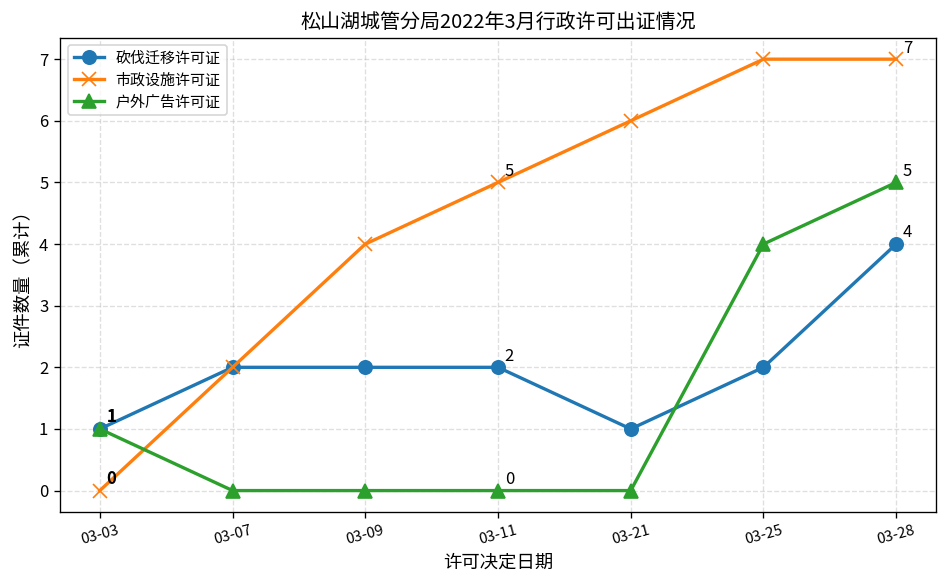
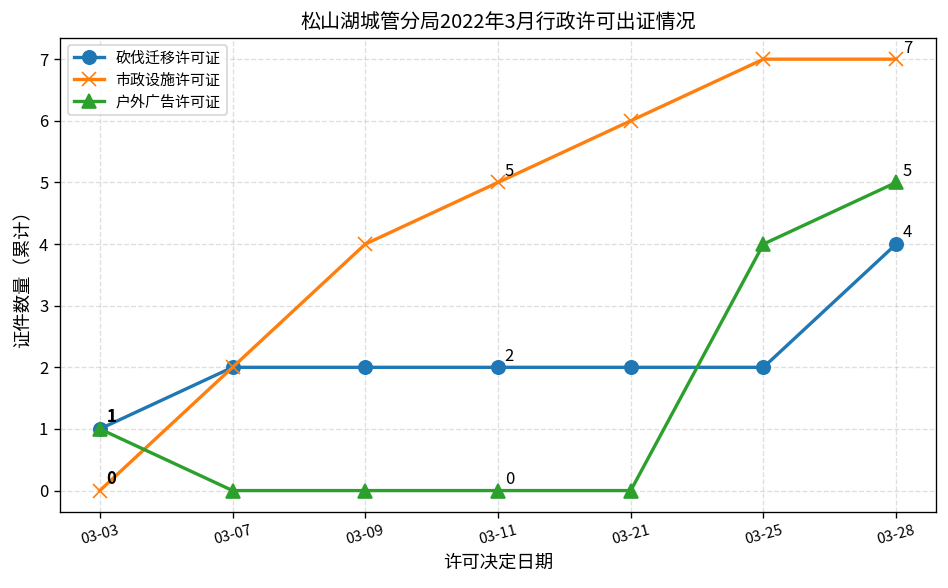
  {
    "砍伐迁移许可证": {
      "03-09": 2,
-     "03-21": 1,
+     "03-21": 2,
      "03-25": 2
    },
    "市政设施许可证": {
      "03-03": 0,
      "03-11": 5,
      "03-28": 7
    },
    "户外广告许可证": {
      "03-11": 0,
      "03-28": 5
    }
  }
